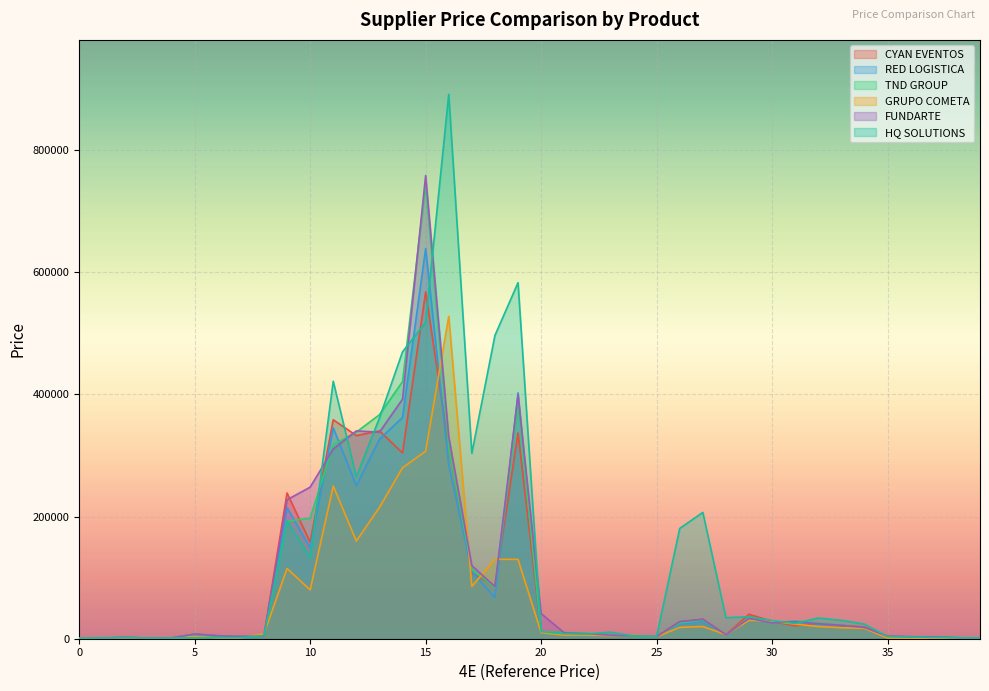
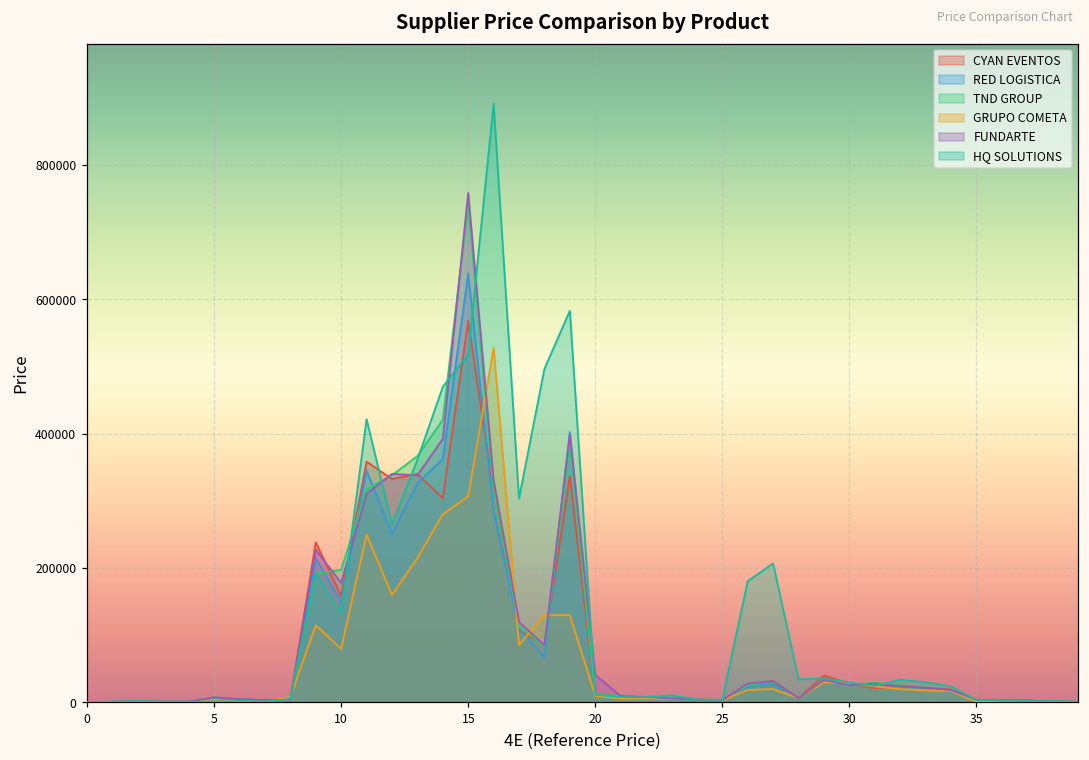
  {
    "FUNDARTE": {
-     "10": 250000,
+     "10": 180000,
      "15": 760000,
      "20": 40000
    }
  }
